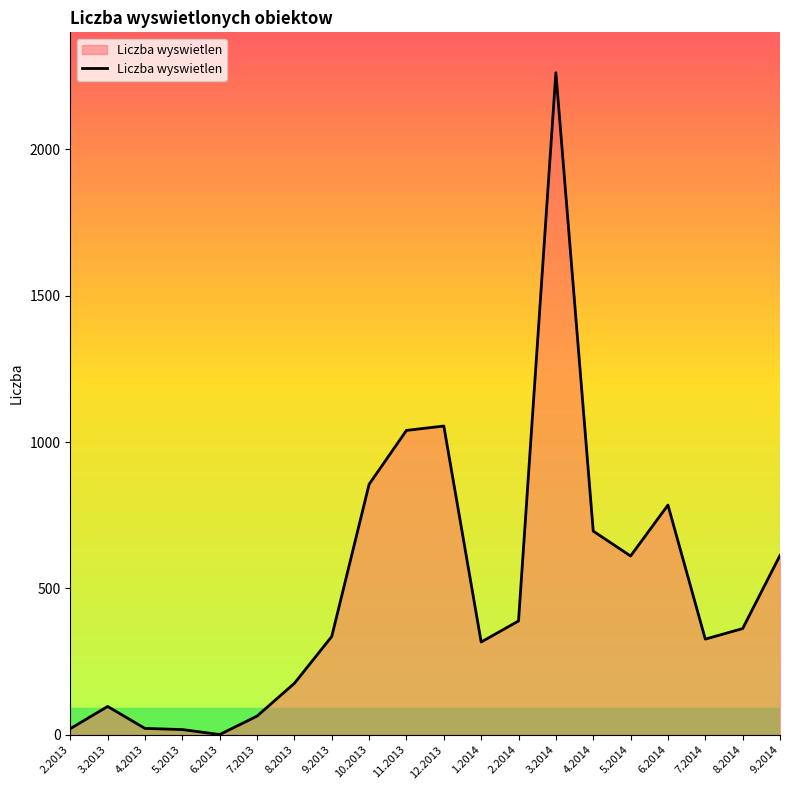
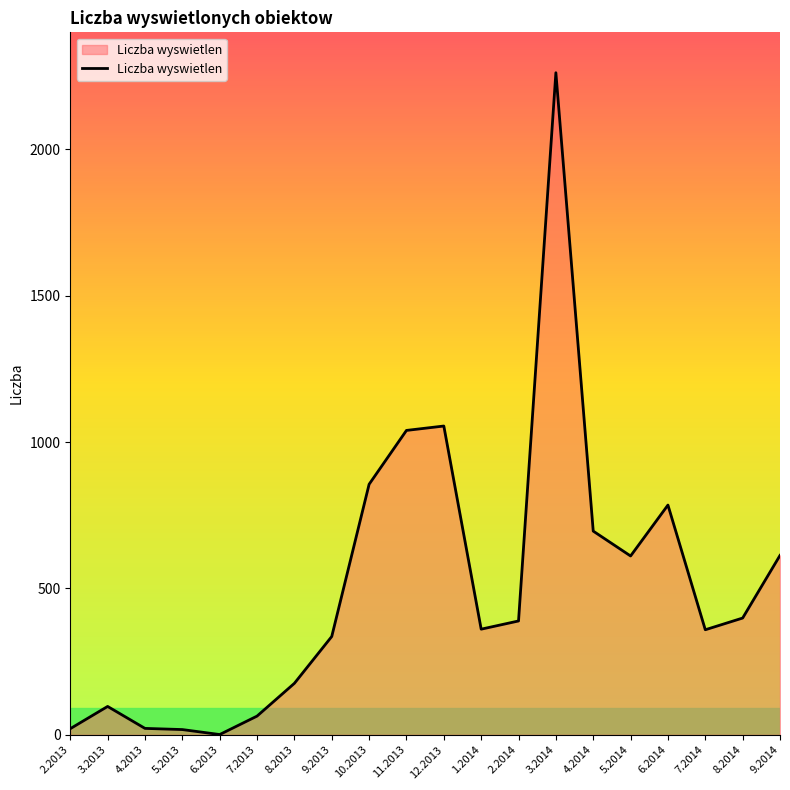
  {
    "3.2013": 100,
    "8.2013": 180,
    "9.2013": 340,
    "10.2013": 860,
    "11.2013": 1040,
    "12.2013": 1060,
-   "1.2014": 320,
+   "1.2014": 360,
    "2.2014": 390,
    "3.2014": 2260,
    "4.2014": 700,
    "5.2014": 610,
    "6.2014": 790,
-   "7.2014": 330,
-   "8.2014": 360,
+   "7.2014": 360,
+   "8.2014": 400,
    "9.2014": 610
  }
